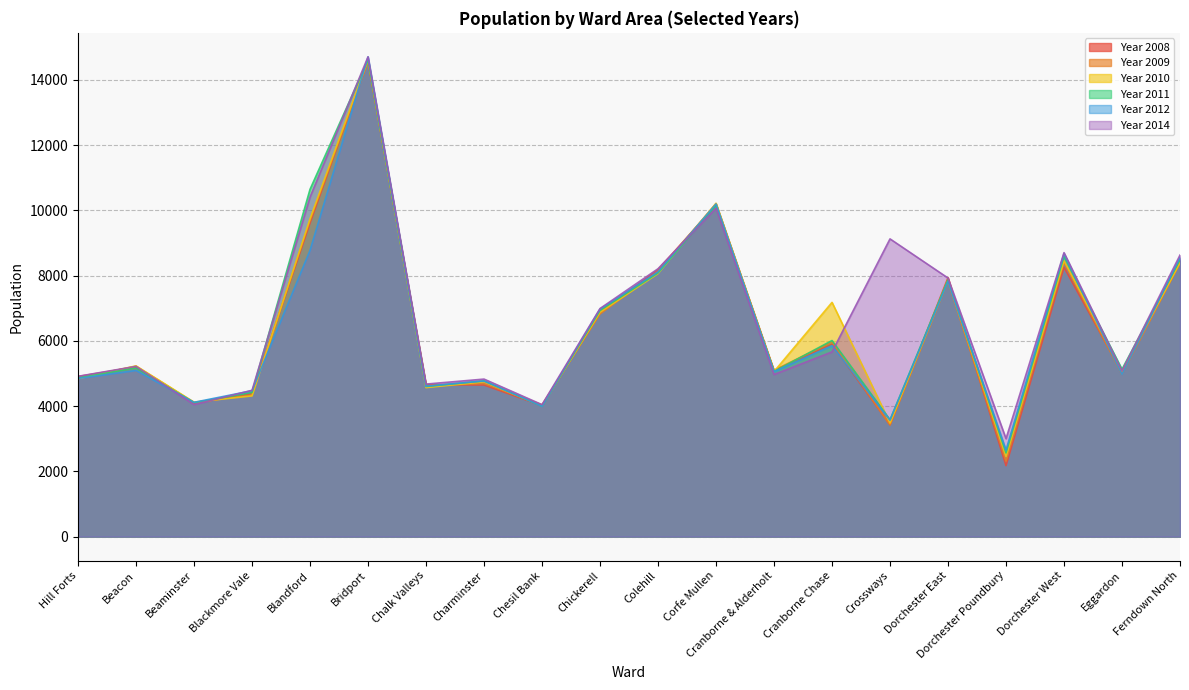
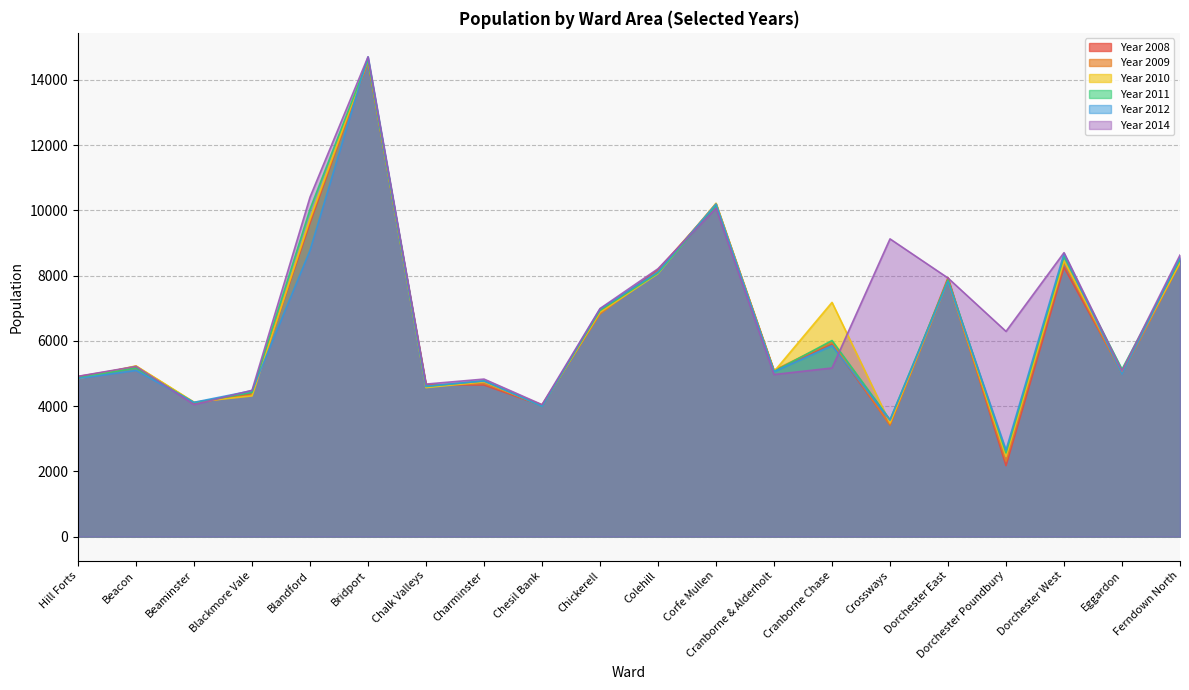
  {
    "Year 2010": {
      "Cranborne Chase": 7200,
      "Dorchester Poundbury": 2500
    },
    "Year 2011": {
-     "Blandford": 10600,
+     "Blandford": 10000,
      "Dorchester Poundbury": 2600,
      "Dorchester West": 8600
    },
    "Year 2012": {
      "Blandford": 8800,
      "Dorchester Poundbury": 2700
    },
    "Year 2014": {
      "Blandford": 10400,
      "Corfe Mullen": 10100,
      "Cranborne & Alderholt": 5000,
-     "Cranborne Chase": 5700,
+     "Cranborne Chase": 5200,
      "Crossways": 9100,
-     "Dorchester Poundbury": 3000,
+     "Dorchester Poundbury": 6300,
      "Ferndown North": 8600
    }
  }
